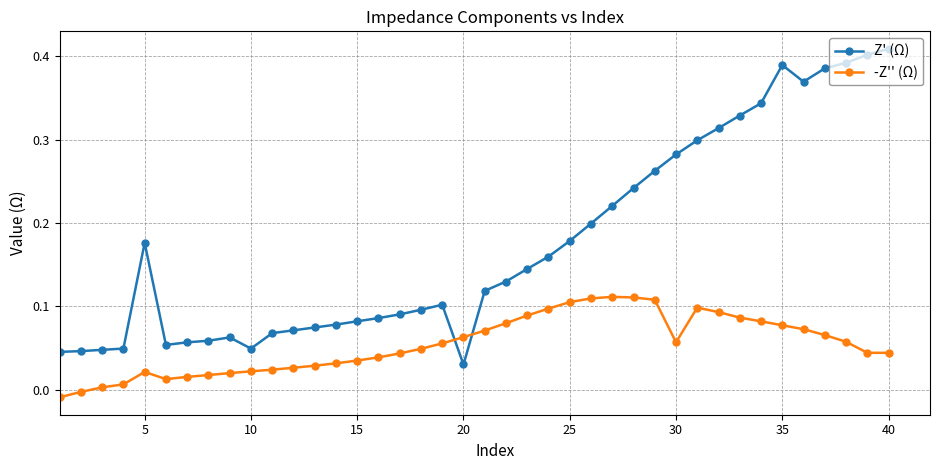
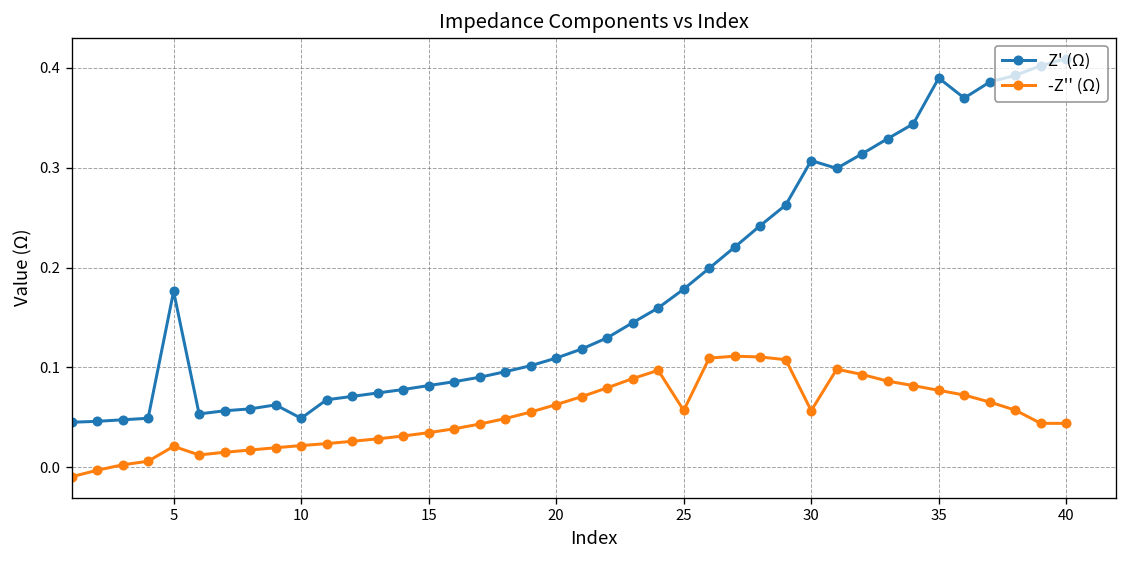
  {
    "Z' (Ω)": {
      "5": 0.18,
      "10": 0.05,
      "15": 0.08,
-     "20": 0.03,
+     "20": 0.11,
      "25": 0.18,
-     "30": 0.28,
+     "30": 0.31,
      "35": 0.39
    },
    "-Z'' (Ω)": {
      "5": 0.02,
      "10": 0.02,
      "15": 0.03,
      "20": 0.06,
-     "25": 0.10,
+     "25": 0.06,
      "30": 0.06,
      "35": 0.08,
      "40": 0.04
    }
  }
